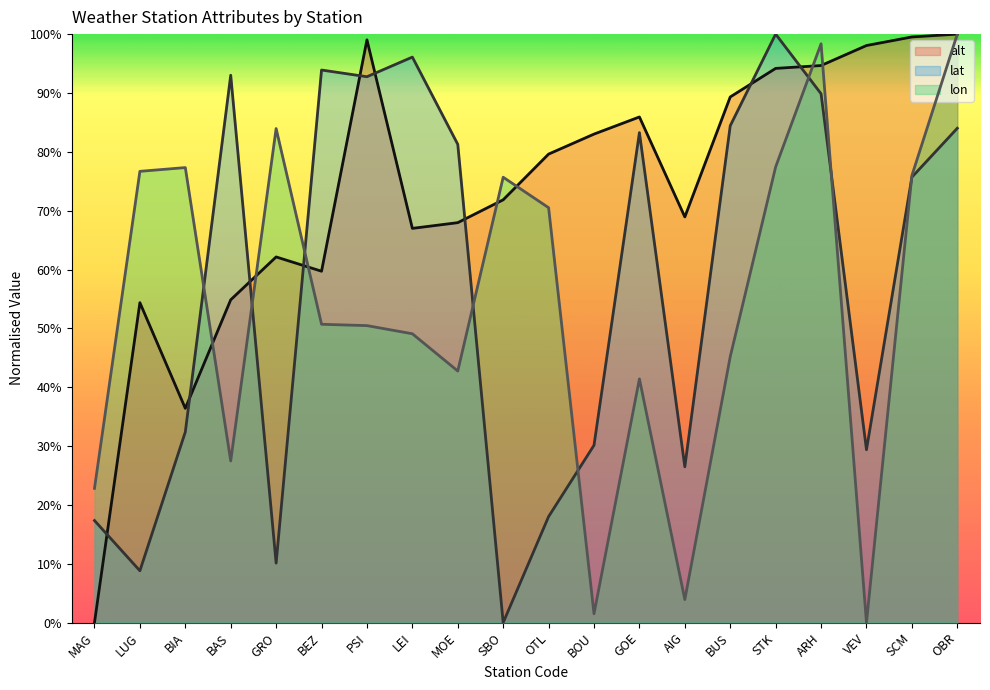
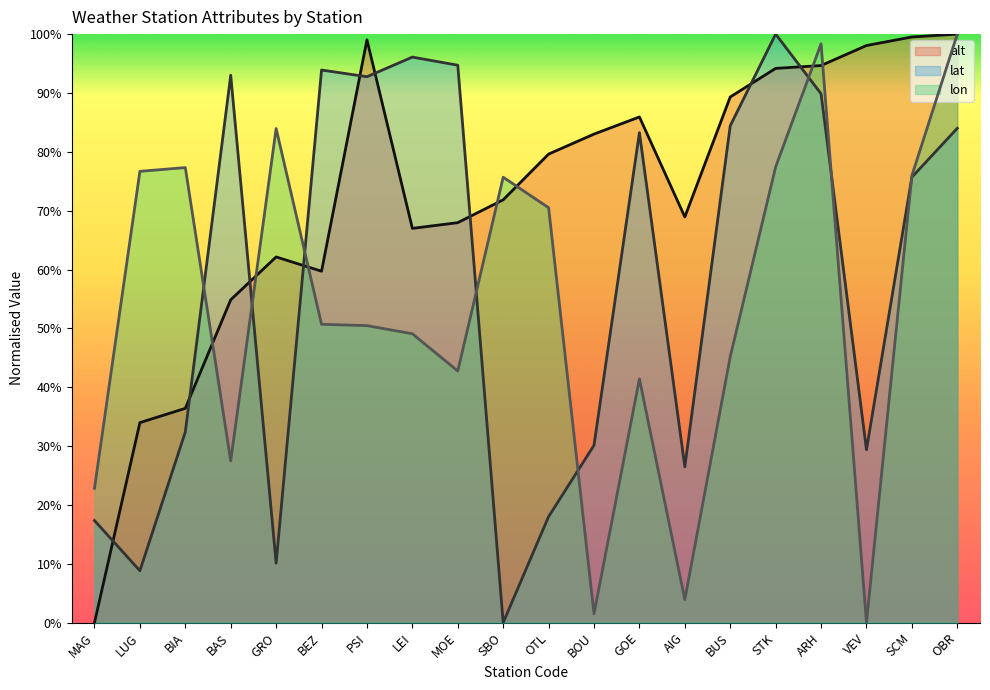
  {
    "alt": {
      "MAG": "0%",
-     "LUG": "54%",
+     "LUG": "34%",
      "BIA": "36%",
      "BAS": "55%",
      "GRO": "62%",
      "BEZ": "60%",
      "PSI": "99%",
      "LEI": "67%",
      "MOE": "68%",
      "SBO": "72%",
      "OTL": "80%",
      "BOU": "83%",
      "GOE": "86%",
      "AIG": "69%",
      "BUS": "89%",
      "STK": "94%",
      "ARH": "95%",
      "VEV": "98%",
      "SCM": "100%"
    },
    "lat": {
      "MAG": "17%",
      "LUG": "9%",
      "BIA": "32%",
      "BAS": "93%",
      "GRO": "10%",
      "BEZ": "94%",
      "PSI": "93%",
      "LEI": "96%",
-     "MOE": "81%",
+     "MOE": "95%",
      "SBO": "0%",
      "OTL": "18%",
      "BOU": "30%",
      "GOE": "83%",
      "AIG": "26%",
      "BUS": "84%",
      "STK": "100%",
      "ARH": "90%",
      "VEV": "29%",
      "OBR": "84%"
    },
    "lon": {
      "MAG": "23%",
      "LUG": "77%",
      "BIA": "77%",
      "BAS": "27%",
      "GRO": "84%",
      "BEZ": "51%",
      "PSI": "50%",
      "LEI": "49%",
      "MOE": "43%",
      "SBO": "76%",
      "OTL": "71%",
      "BOU": "1%",
      "GOE": "41%",
      "AIG": "4%",
      "BUS": "45%",
      "STK": "77%",
      "ARH": "98%",
      "VEV": "0%"
    }
  }
